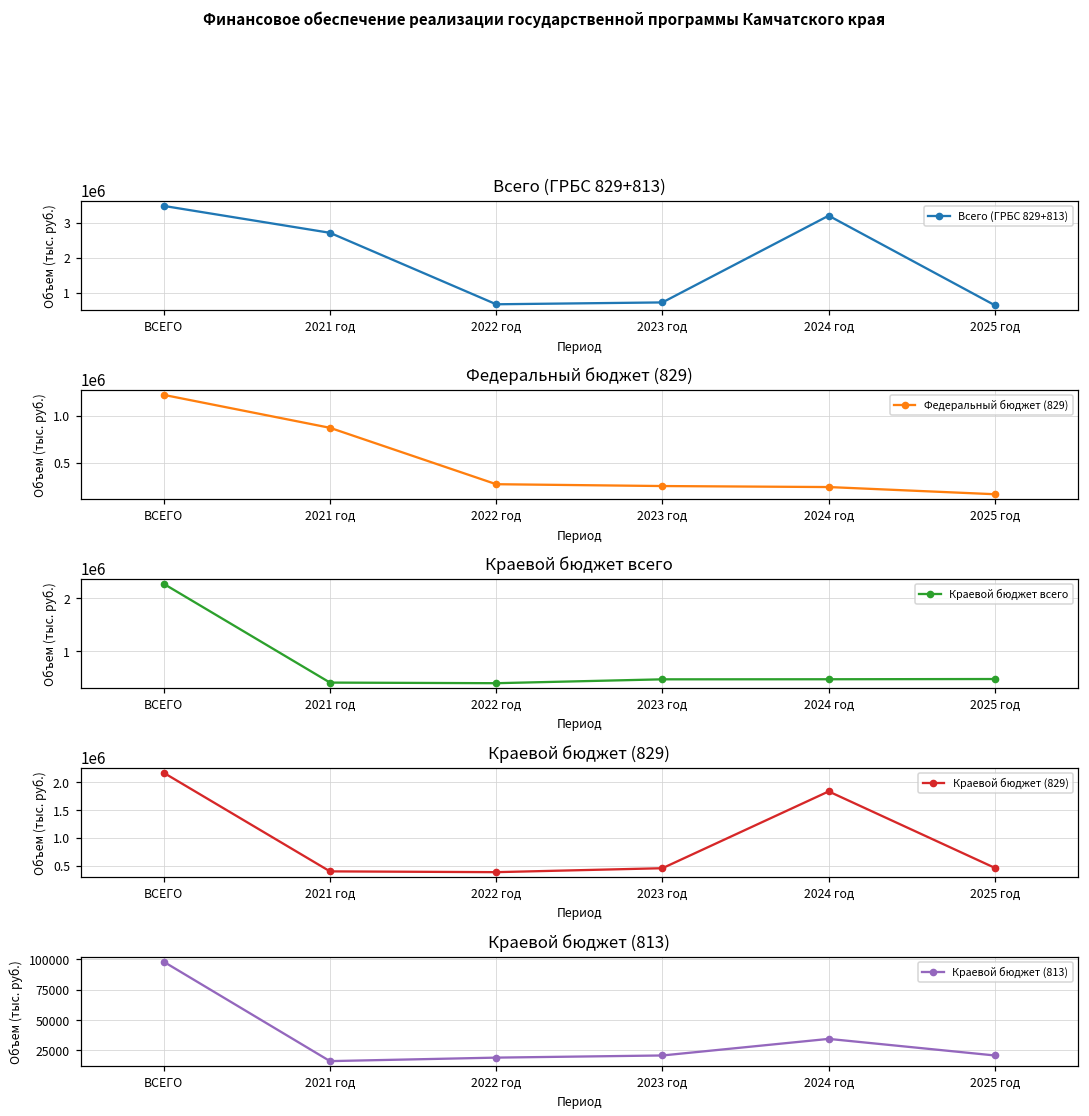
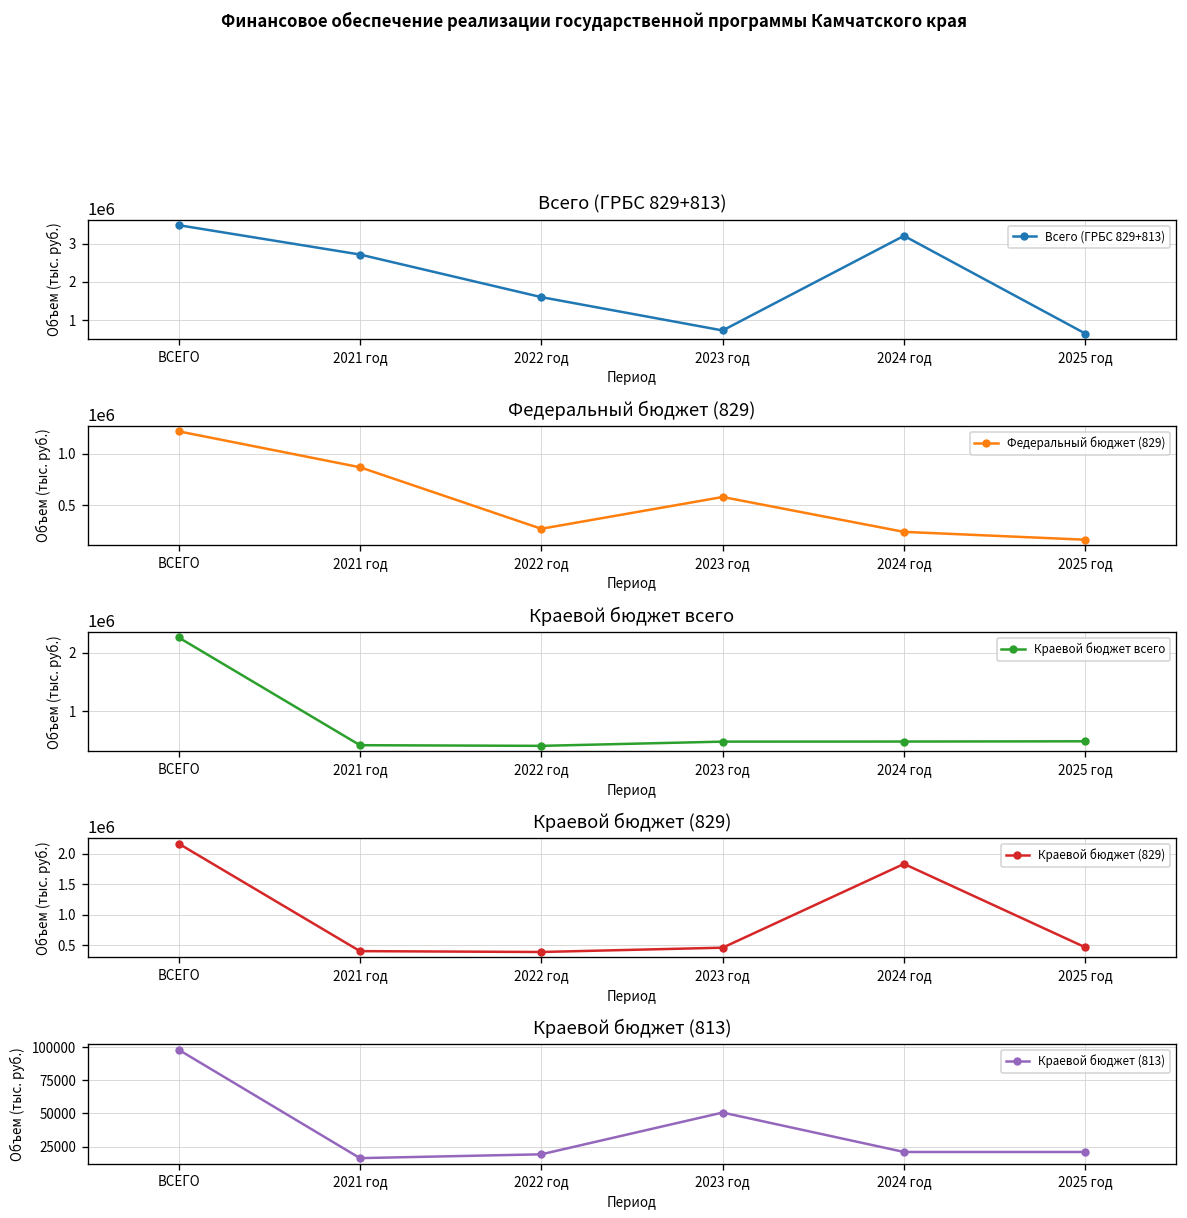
  {
    "Всего (ГРБС 829+813)": {
      "ВСЕГО": 3500000,
      "2021 год": 2700000,
-     "2022 год": 700000,
+     "2022 год": 1600000,
      "2023 год": 700000,
      "2024 год": 3200000,
      "2025 год": 600000
    },
    "Федеральный бюджет (829)": {
      "ВСЕГО": 1200000,
      "2021 год": 900000,
      "2022 год": 300000,
-     "2023 год": 300000,
+     "2023 год": 600000,
      "2024 год": 200000,
      "2025 год": 200000
    },
    "Краевой бюджет всего": {
      "ВСЕГО": 2300000,
      "2021 год": 400000,
      "2022 год": 400000,
      "2023 год": 500000,
      "2024 год": 500000,
      "2025 год": 500000
    },
    "Краевой бюджет (829)": {
      "ВСЕГО": 2200000,
      "2021 год": 400000,
      "2022 год": 400000,
      "2023 год": 500000,
      "2024 год": 1800000,
      "2025 год": 500000
    },
    "Краевой бюджет (813)": {
      "ВСЕГО": 98000,
      "2021 год": 16000,
      "2022 год": 19000,
-     "2023 год": 21000,
-     "2024 год": 35000,
+     "2023 год": 51000,
+     "2024 год": 21000,
      "2025 год": 21000
    }
  }
